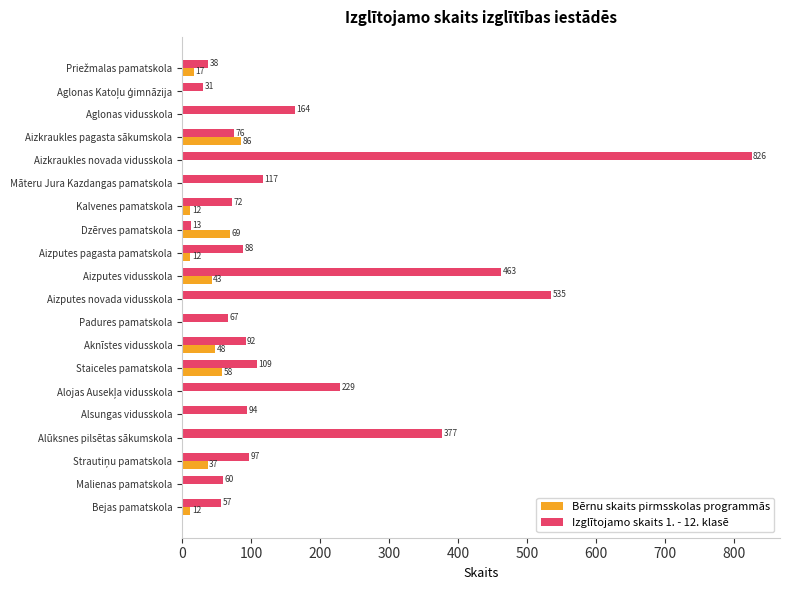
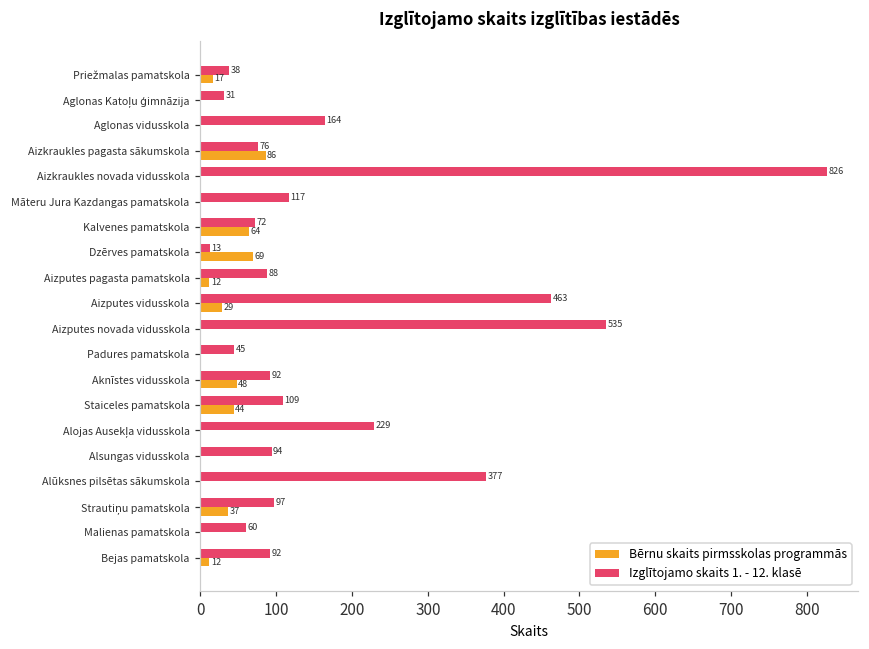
  {
    "Bērnu skaits pirmsskolas programmās": {
      "Priežmalas pamatskola": 17,
      "Aizkraukles pagasta sākumskola": 86,
-     "Kalvenes pamatskola": 12,
+     "Kalvenes pamatskola": 64,
      "Dzērves pamatskola": 69,
      "Aizputes pagasta pamatskola": 12,
-     "Aizputes vidusskola": 43,
+     "Aizputes vidusskola": 29,
      "Aknīstes vidusskola": 48,
-     "Staiceles pamatskola": 58,
+     "Staiceles pamatskola": 44,
      "Strautiņu pamatskola": 37,
      "Bejas pamatskola": 12
    },
    "Izglītojamo skaits 1. - 12. klasē": {
      "Priežmalas pamatskola": 38,
      "Aglonas Katoļu ģimnāzija": 31,
      "Aglonas vidusskola": 164,
      "Aizkraukles pagasta sākumskola": 76,
      "Aizkraukles novada vidusskola": 826,
      "Māteru Jura Kazdangas pamatskola": 117,
      "Kalvenes pamatskola": 72,
      "Dzērves pamatskola": 13,
      "Aizputes pagasta pamatskola": 88,
      "Aizputes vidusskola": 463,
      "Aizputes novada vidusskola": 535,
-     "Padures pamatskola": 67,
+     "Padures pamatskola": 45,
      "Aknīstes vidusskola": 92,
      "Staiceles pamatskola": 109,
      "Alojas Ausekļa vidusskola": 229,
      "Alsungas vidusskola": 94,
      "Alūksnes pilsētas sākumskola": 377,
      "Strautiņu pamatskola": 97,
      "Malienas pamatskola": 60,
-     "Bejas pamatskola": 57
+     "Bejas pamatskola": 92
    }
  }
